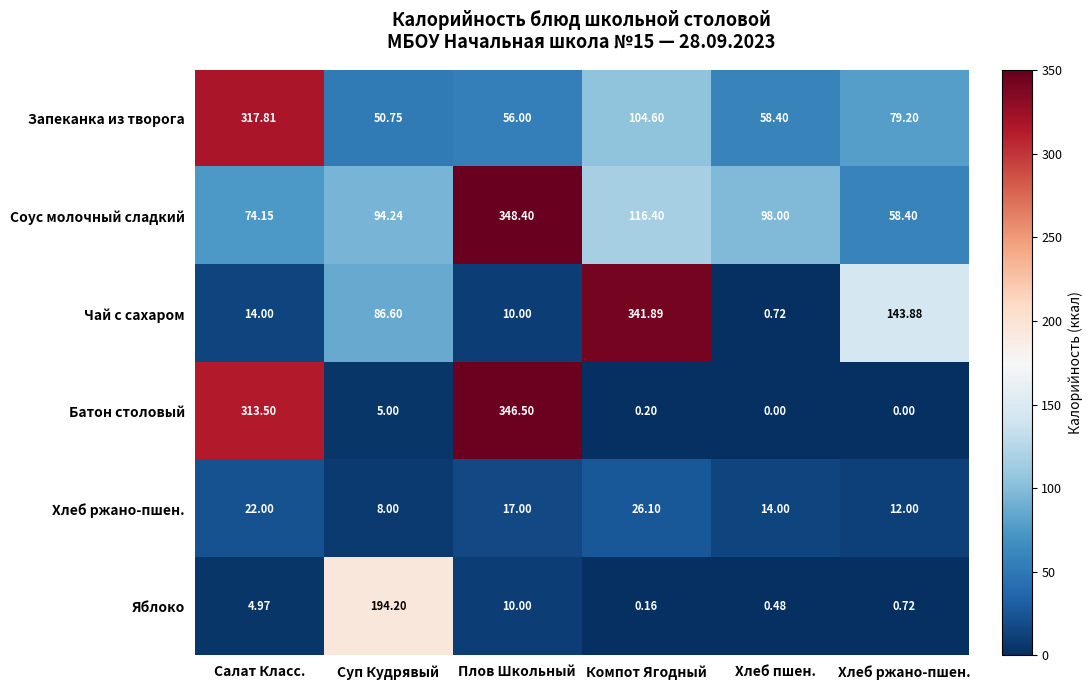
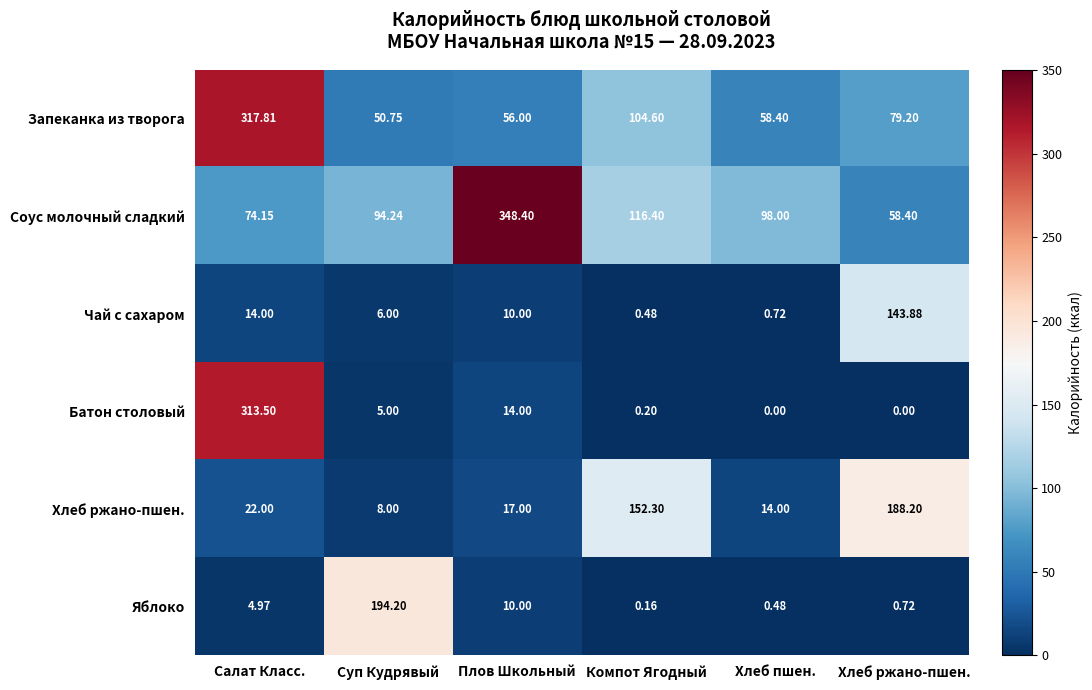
  {
    "Запеканка из творога": {
      "Салат Класс.": 317.81,
      "Суп Кудрявый": 50.75,
      "Плов Школьный": 56.00,
      "Компот Ягодный": 104.60,
      "Хлеб пшен.": 58.40,
      "Хлеб ржано-пшен.": 79.20
    },
    "Соус молочный сладкий": {
      "Салат Класс.": 74.15,
      "Суп Кудрявый": 94.24,
      "Плов Школьный": 348.40,
      "Компот Ягодный": 116.40,
      "Хлеб пшен.": 98.00,
      "Хлеб ржано-пшен.": 58.40
    },
    "Чай с сахаром": {
      "Салат Класс.": 14.00,
-     "Суп Кудрявый": 86.60,
+     "Суп Кудрявый": 6.00,
      "Плов Школьный": 10.00,
-     "Компот Ягодный": 341.89,
+     "Компот Ягодный": 0.48,
      "Хлеб пшен.": 0.72,
      "Хлеб ржано-пшен.": 143.88
    },
    "Батон столовый": {
      "Салат Класс.": 313.50,
      "Суп Кудрявый": 5.00,
-     "Плов Школьный": 346.50,
+     "Плов Школьный": 14.00,
      "Компот Ягодный": 0.20,
      "Хлеб пшен.": 0.00,
      "Хлеб ржано-пшен.": 0.00
    },
    "Хлеб ржано-пшен.": {
      "Салат Класс.": 22.00,
      "Суп Кудрявый": 8.00,
      "Плов Школьный": 17.00,
-     "Компот Ягодный": 26.10,
+     "Компот Ягодный": 152.30,
      "Хлеб пшен.": 14.00,
-     "Хлеб ржано-пшен.": 12.00
+     "Хлеб ржано-пшен.": 188.20
    },
    "Яблоко": {
      "Салат Класс.": 4.97,
      "Суп Кудрявый": 194.20,
      "Плов Школьный": 10.00,
      "Компот Ягодный": 0.16,
      "Хлеб пшен.": 0.48,
      "Хлеб ржано-пшен.": 0.72
    }
  }
